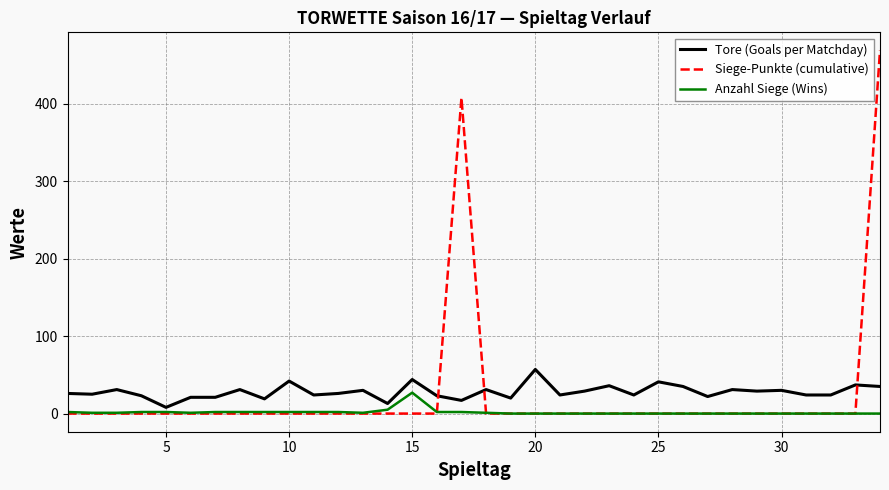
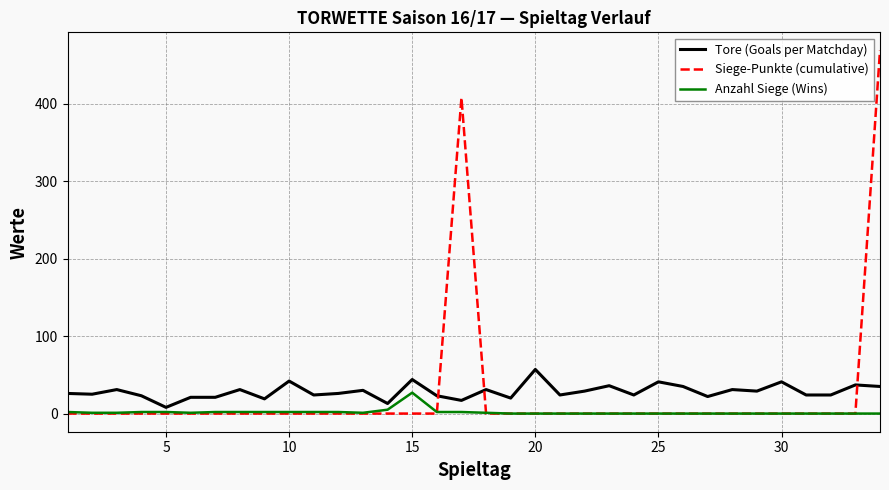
  {
    "Tore (Goals per Matchday)": {
      "5": 10,
      "10": 40,
      "15": 40,
      "20": 60,
      "25": 40,
-     "30": 30
+     "30": 40
    },
    "Siege-Punkte (cumulative)": {
      "15": 0
    },
    "Anzahl Siege (Wins)": {
      "15": 30
    }
  }
